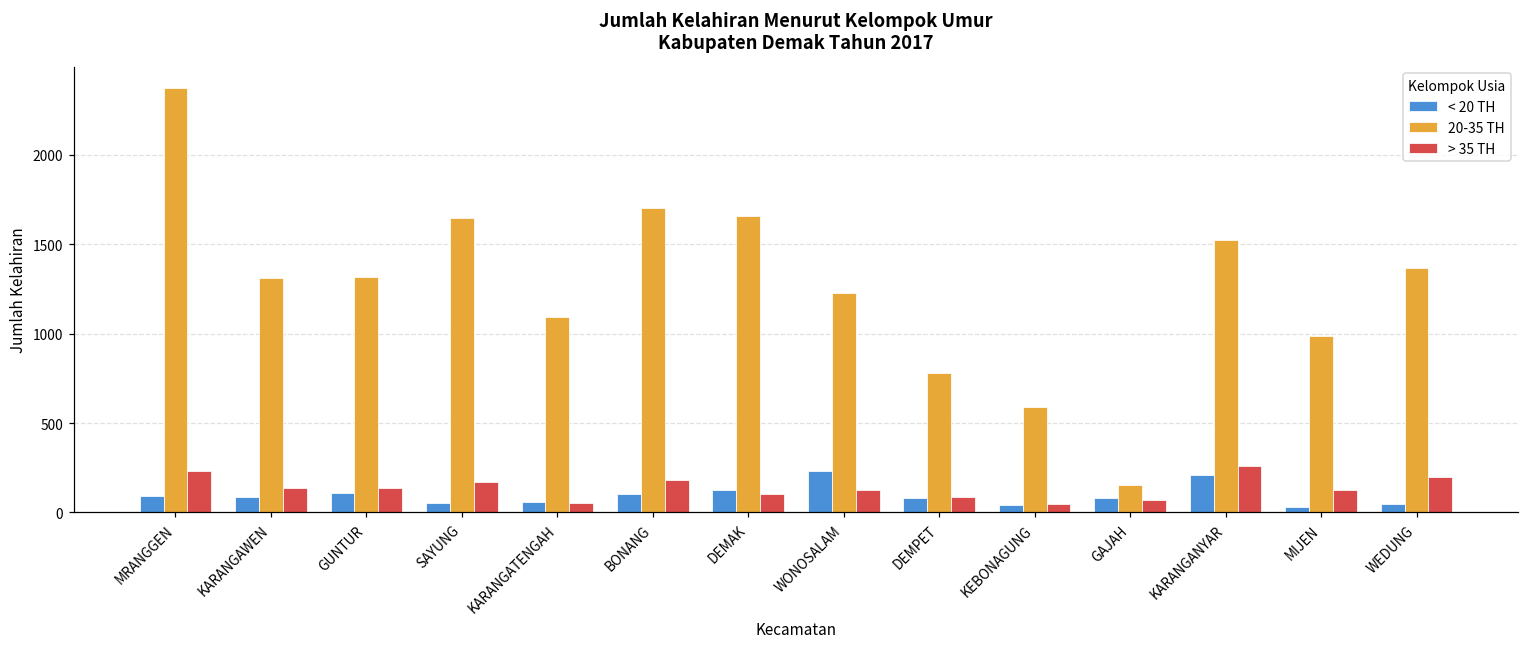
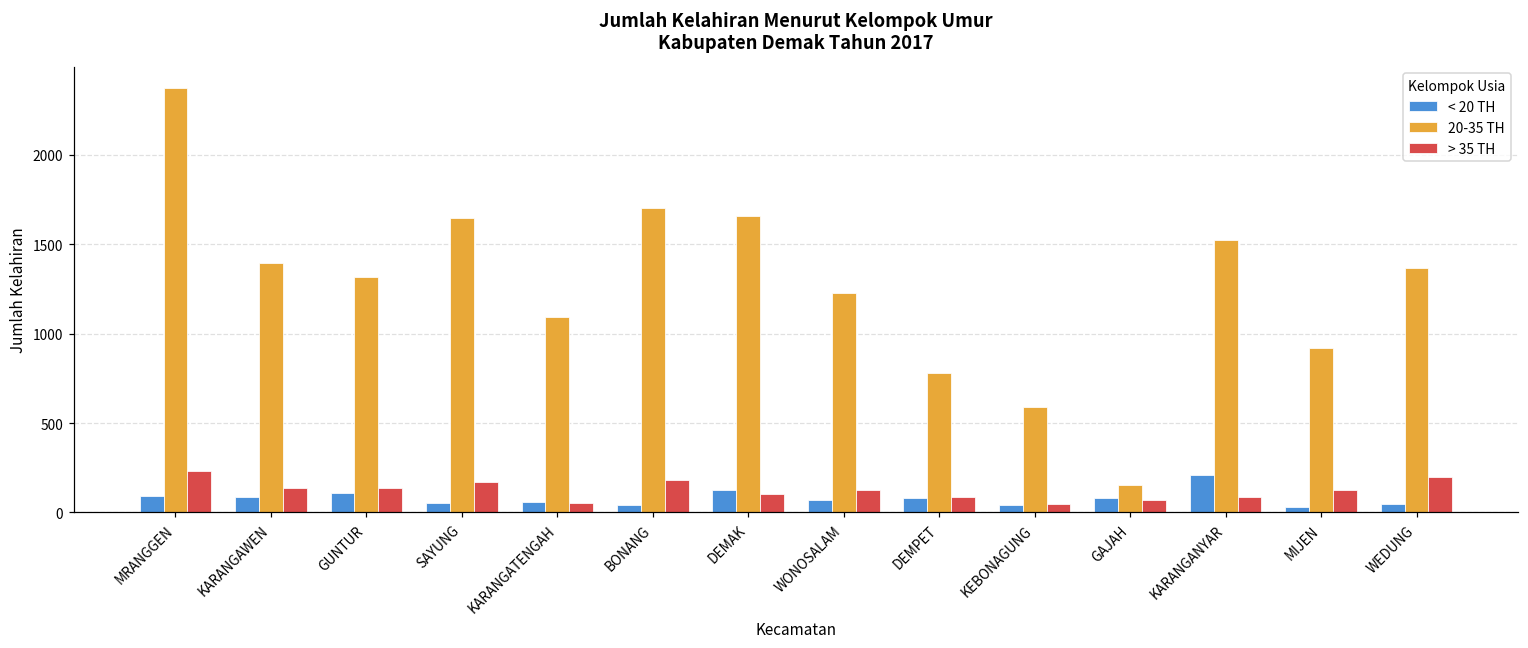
  {
    "< 20 TH": {
      "MRANGGEN": 90,
      "KARANGAWEN": 90,
      "GUNTUR": 110,
      "SAYUNG": 50,
      "KARANGATENGAH": 60,
-     "BONANG": 100,
+     "BONANG": 40,
      "DEMAK": 120,
-     "WONOSALAM": 230,
+     "WONOSALAM": 70,
      "DEMPET": 80,
      "KEBONAGUNG": 40,
      "GAJAH": 80,
      "KARANGANYAR": 210,
      "MIJEN": 30,
      "WEDUNG": 50
    },
    "20-35 TH": {
      "MRANGGEN": 2370,
-     "KARANGAWEN": 1310,
+     "KARANGAWEN": 1400,
      "GUNTUR": 1320,
      "SAYUNG": 1650,
      "KARANGATENGAH": 1090,
      "BONANG": 1700,
      "DEMAK": 1660,
      "WONOSALAM": 1230,
      "DEMPET": 780,
      "KEBONAGUNG": 590,
      "GAJAH": 160,
      "KARANGANYAR": 1520,
-     "MIJEN": 990,
+     "MIJEN": 920,
      "WEDUNG": 1370
    },
    "> 35 TH": {
      "MRANGGEN": 230,
      "KARANGAWEN": 140,
      "GUNTUR": 140,
      "SAYUNG": 170,
      "KARANGATENGAH": 60,
      "BONANG": 180,
      "DEMAK": 100,
      "WONOSALAM": 130,
      "DEMPET": 80,
      "KEBONAGUNG": 50,
      "GAJAH": 70,
-     "KARANGANYAR": 260,
+     "KARANGANYAR": 90,
      "MIJEN": 130,
      "WEDUNG": 200
    }
  }
